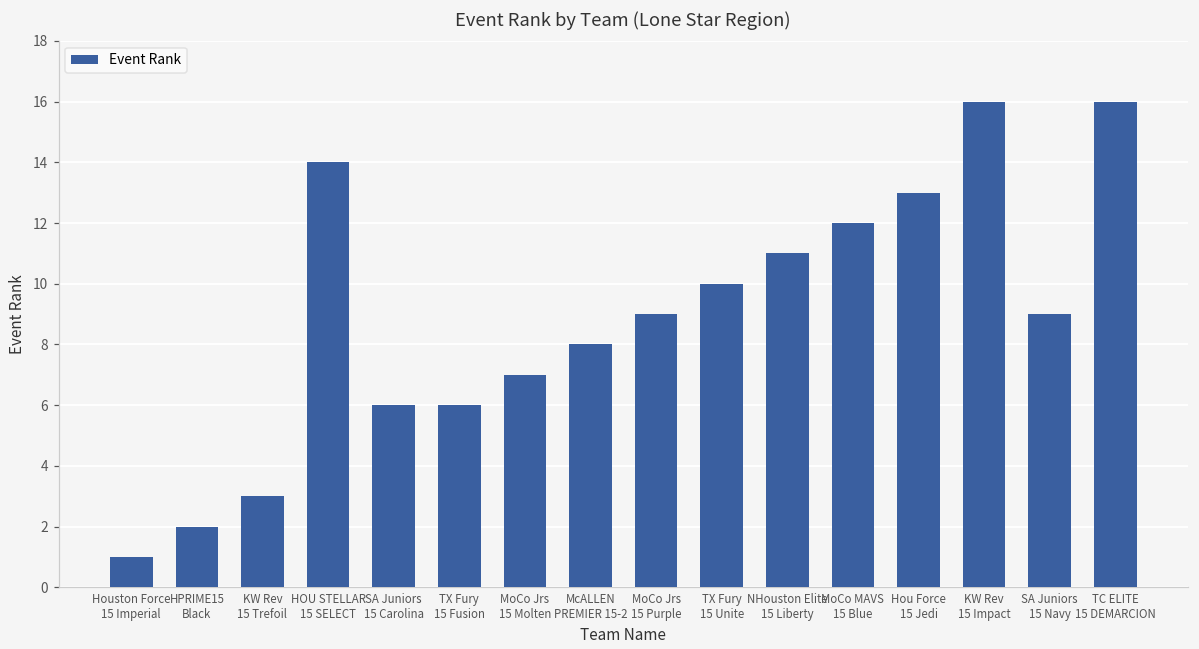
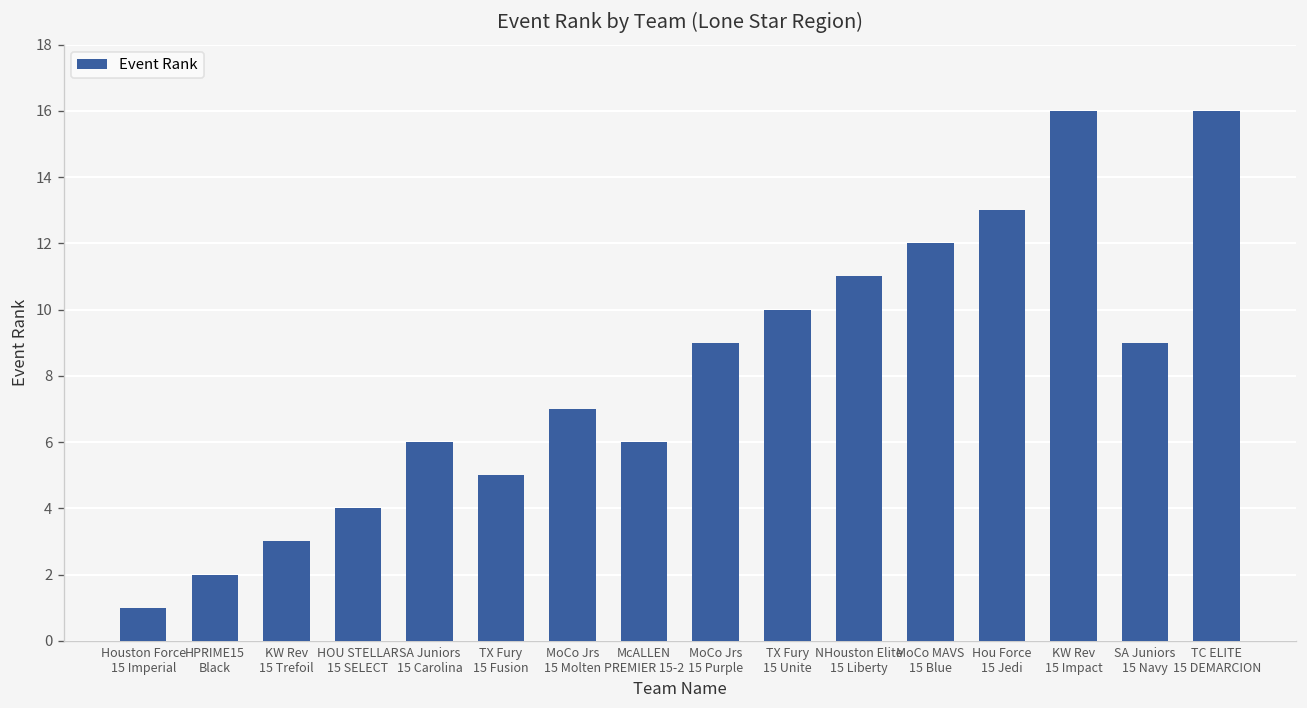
  {
    "Houston Force 15 Imperial": 1,
    "HPRIME15 Black": 2,
    "KW Rev 15 Trefoil": 3,
-   "HOU STELLAR 15 SELECT": 14,
+   "HOU STELLAR 15 SELECT": 4,
    "SA Juniors 15 Carolina": 6,
-   "TX Fury 15 Fusion": 6,
+   "TX Fury 15 Fusion": 5,
    "MoCo Jrs 15 Molten": 7,
-   "McALLEN PREMIER 15-2": 8,
+   "McALLEN PREMIER 15-2": 6,
    "MoCo Jrs 15 Purple": 9,
    "TX Fury 15 Unite": 10,
    "NHouston Elite 15 Liberty": 11,
    "MoCo MAVS 15 Blue": 12,
    "Hou Force 15 Jedi": 13,
    "KW Rev 15 Impact": 16,
    "SA Juniors 15 Navy": 9,
    "TC ELITE 15 DEMARCION": 16
  }
